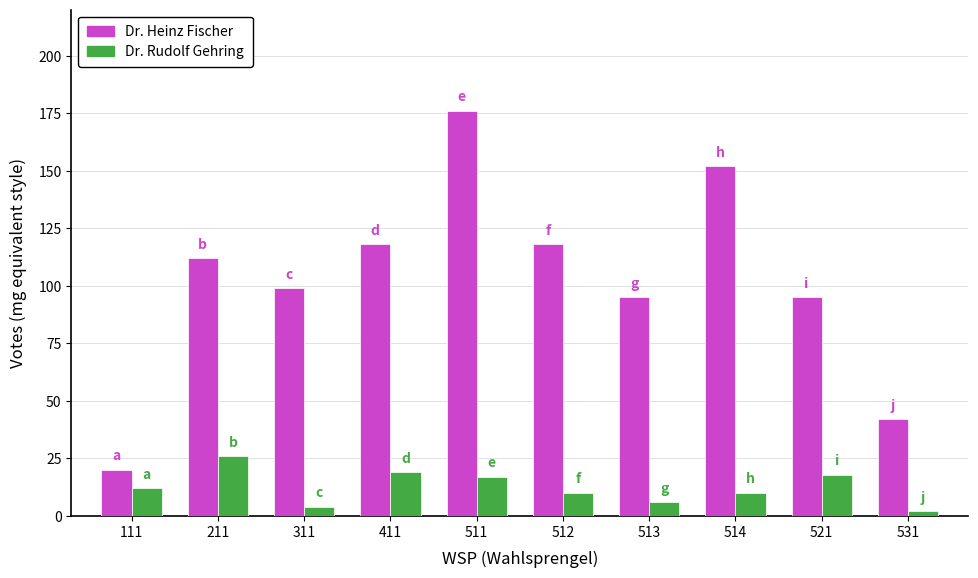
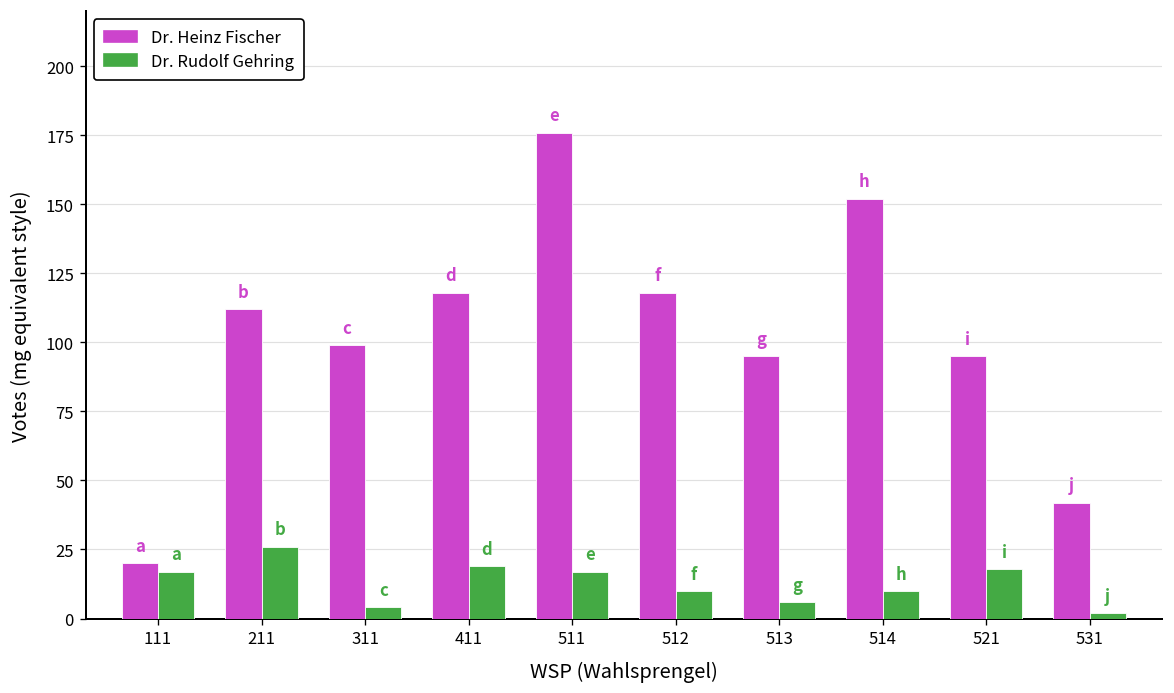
  {
    "Dr. Heinz Fischer": {
      "111": 20,
      "211": 112,
      "311": 99,
      "411": 118,
      "511": 176,
      "512": 118,
      "513": 95,
      "514": 152,
      "521": 95,
      "531": 42
    },
    "Dr. Rudolf Gehring": {
-     "111": 12,
+     "111": 17,
      "211": 26,
      "311": 4,
      "411": 19,
      "511": 17,
      "512": 10,
      "513": 6,
      "514": 10,
      "521": 18,
      "531": 2
    }
  }
